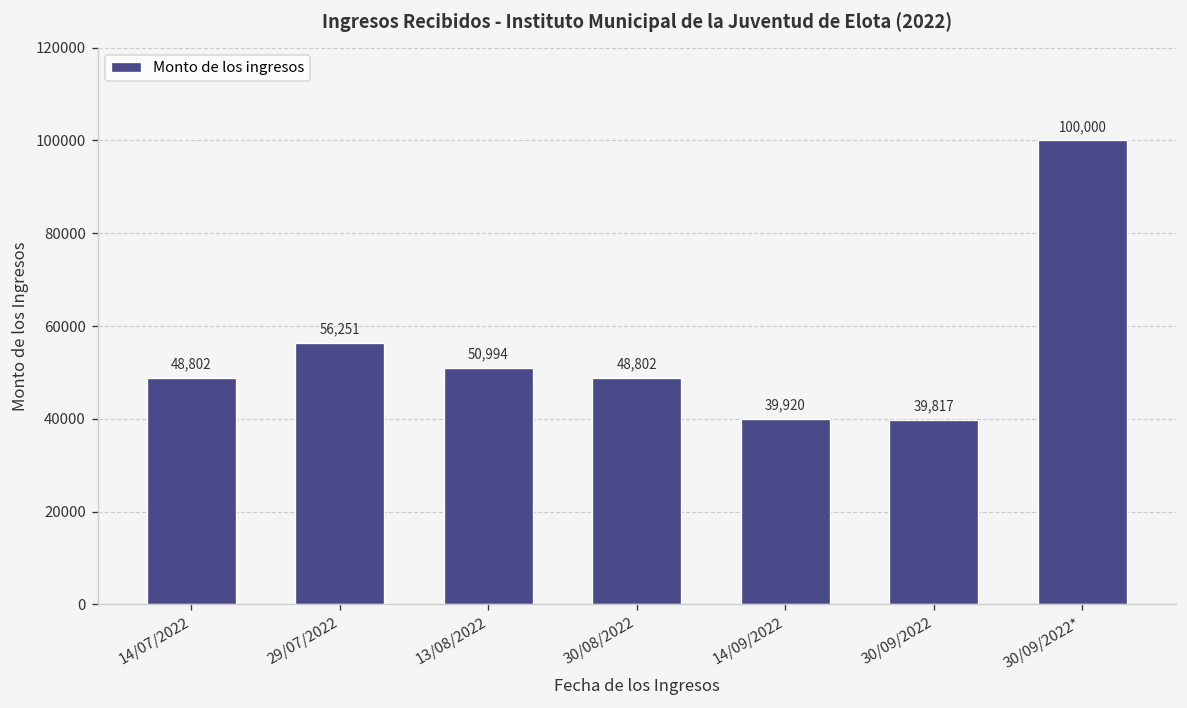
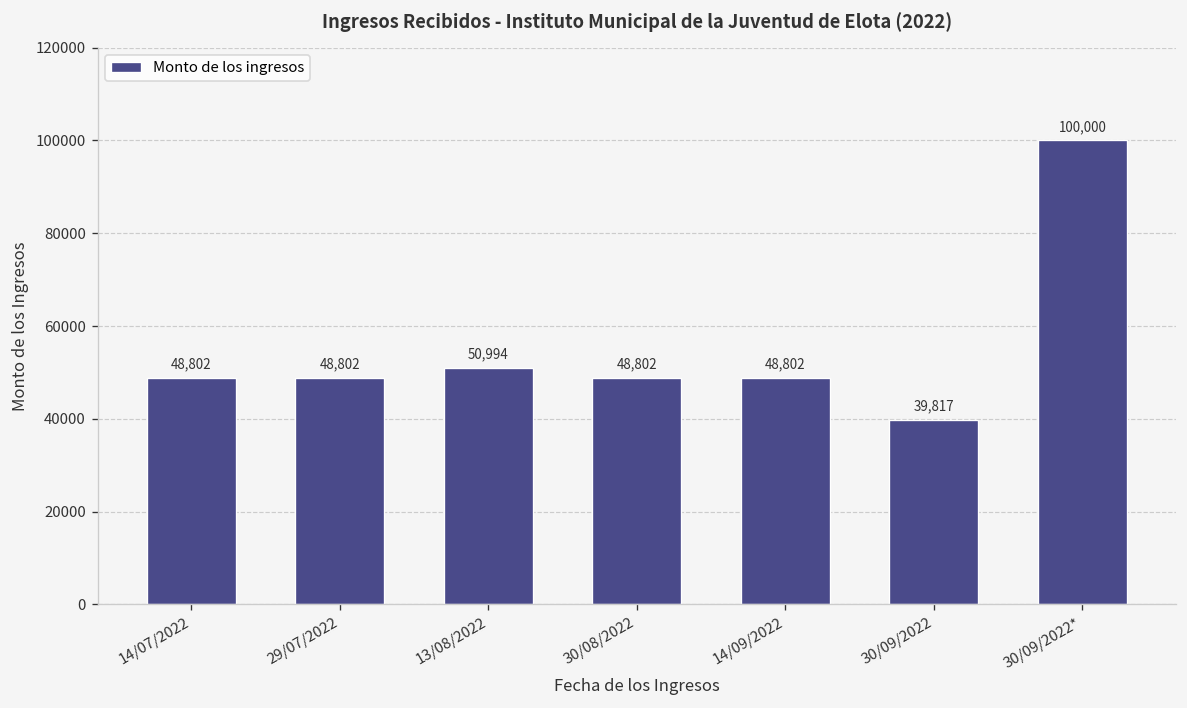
  {
    "14/07/2022": "48,802",
-   "29/07/2022": "56,251",
+   "29/07/2022": "48,802",
    "13/08/2022": "50,994",
    "30/08/2022": "48,802",
-   "14/09/2022": "39,920",
+   "14/09/2022": "48,802",
    "30/09/2022": "39,817",
    "30/09/2022*": "100,000"
  }
